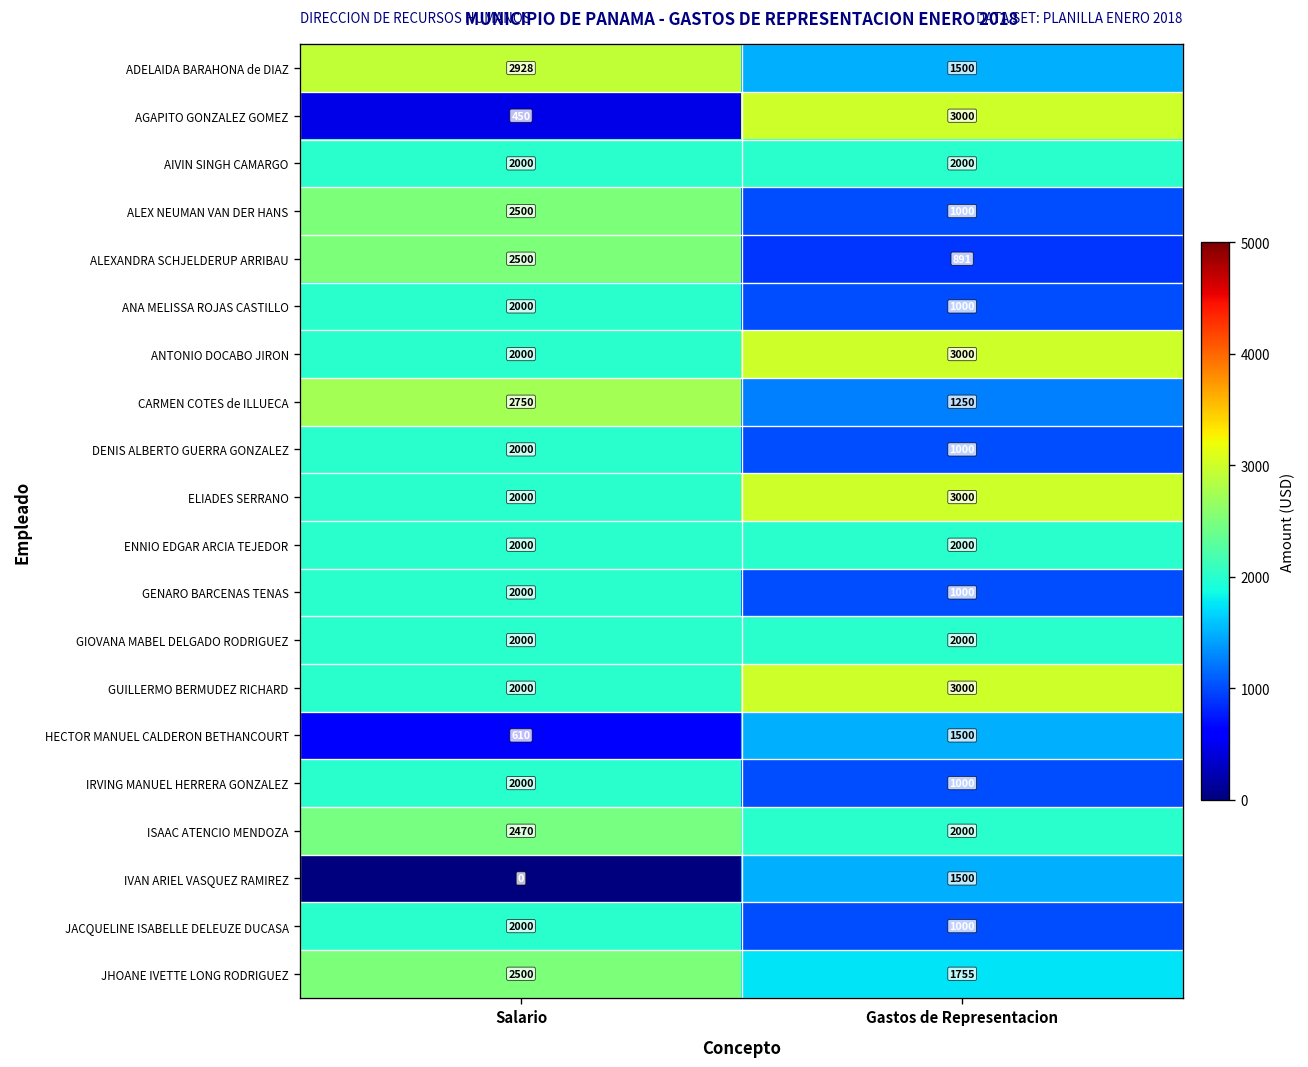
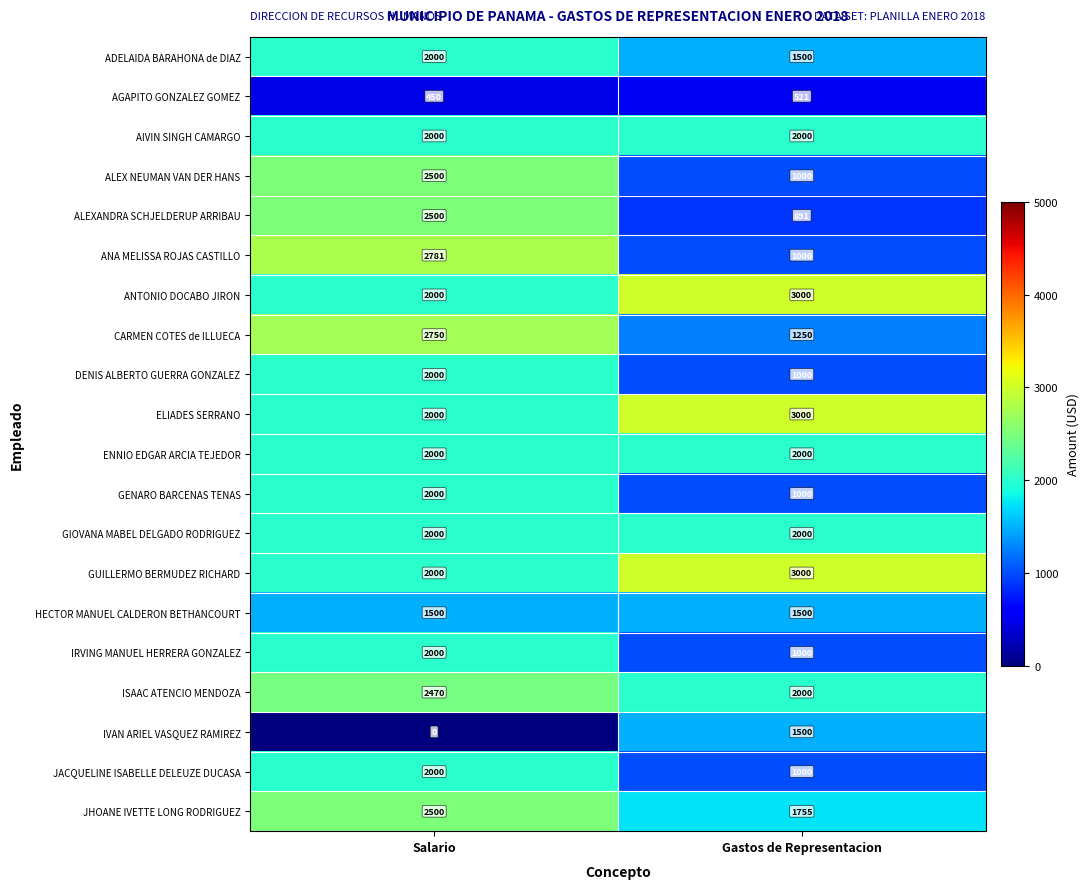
  {
    "ADELAIDA BARAHONA de DIAZ": {
-     "Salario": 2928
+     "Salario": 2000
    },
    "AGAPITO GONZALEZ GOMEZ": {
-     "Gastos de Representacion": 3000
+     "Gastos de Representacion": 521
    },
    "ANA MELISSA ROJAS CASTILLO": {
-     "Salario": 2000
+     "Salario": 2781
    },
    "HECTOR MANUEL CALDERON BETHANCOURT": {
-     "Salario": 610
+     "Salario": 1500
    }
  }
